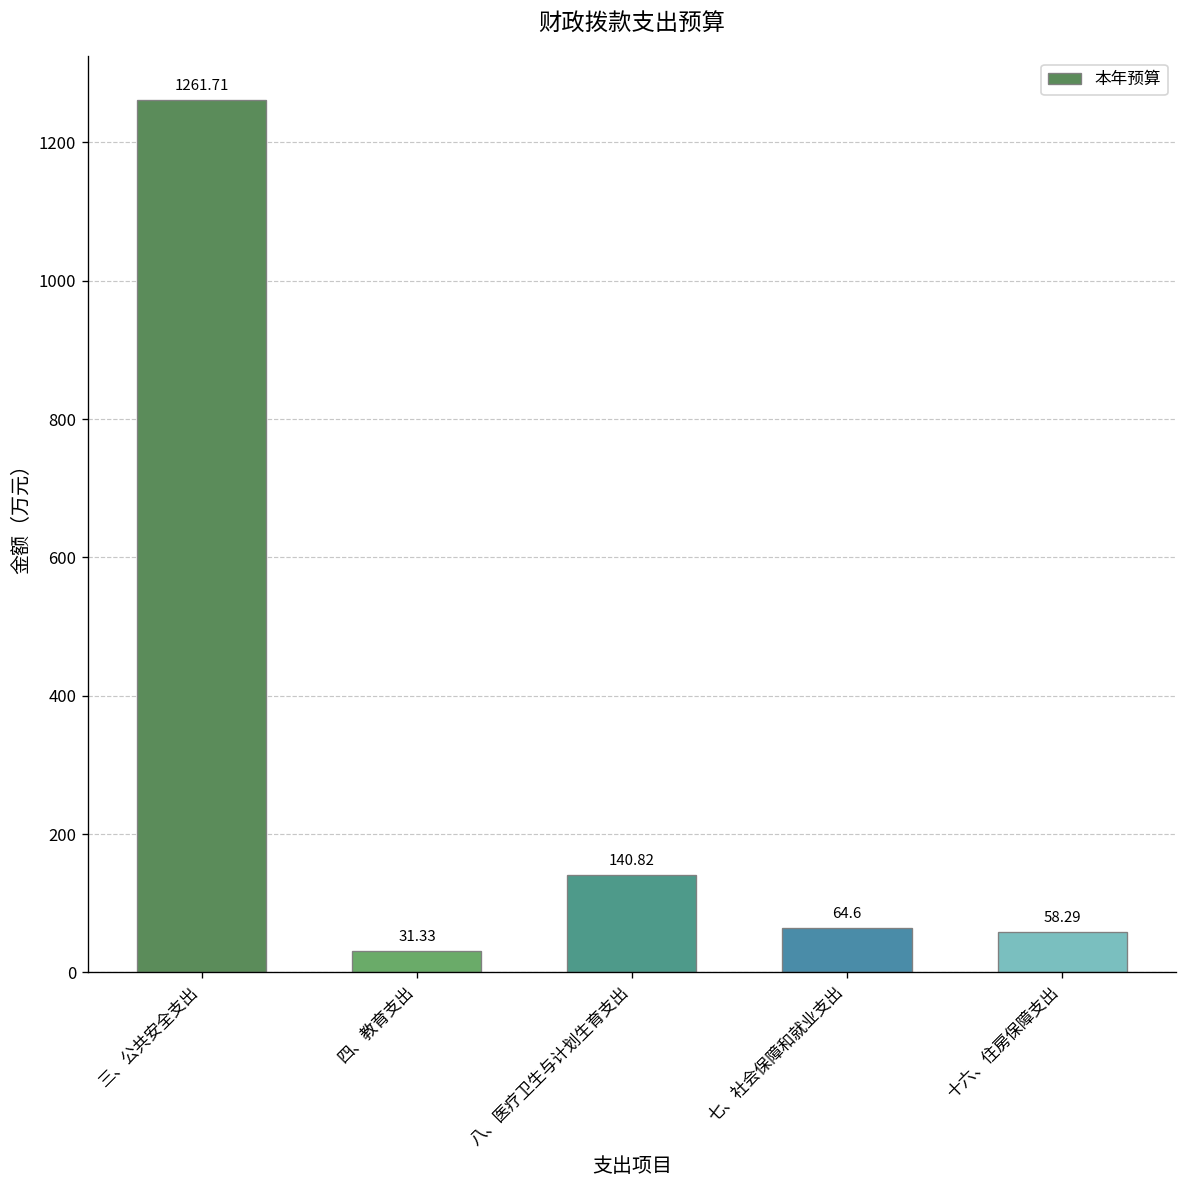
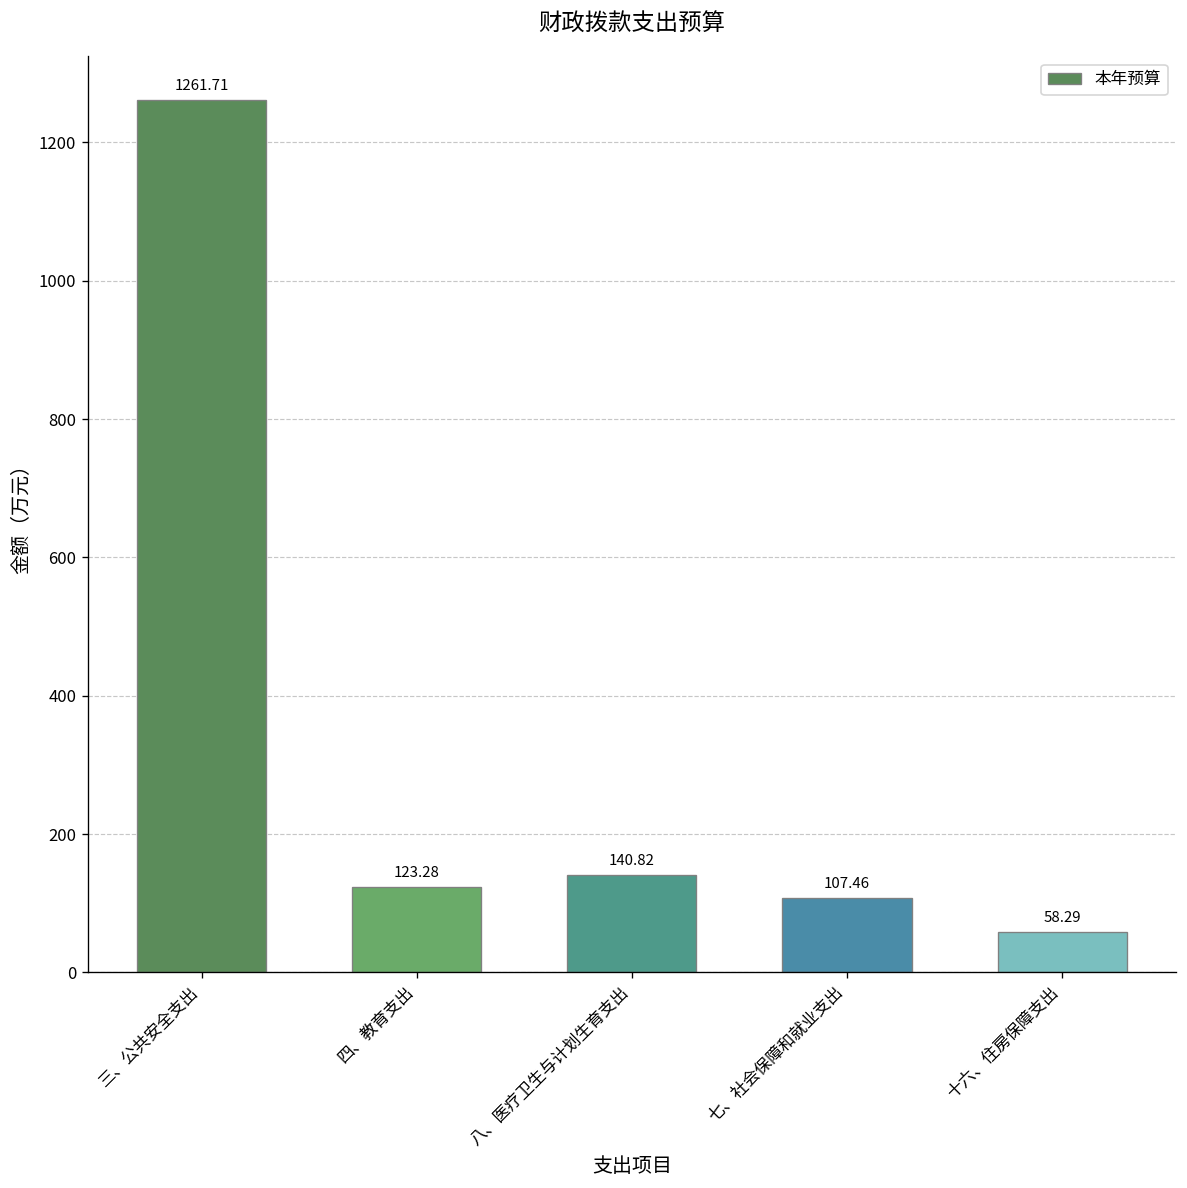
  {
    "三、公共安全支出": 1261.71,
-   "四、教育支出": 31.33,
+   "四、教育支出": 123.28,
    "八、医疗卫生与计划生育支出": 140.82,
-   "七、社会保障和就业支出": 64.6,
+   "七、社会保障和就业支出": 107.46,
    "十六、住房保障支出": 58.29
  }
